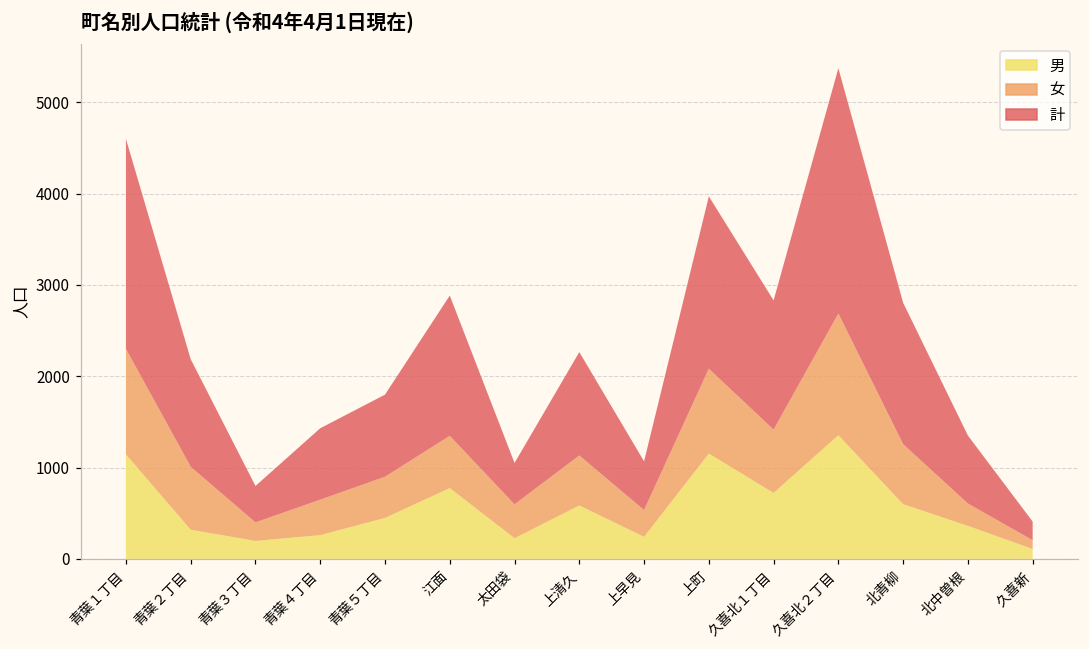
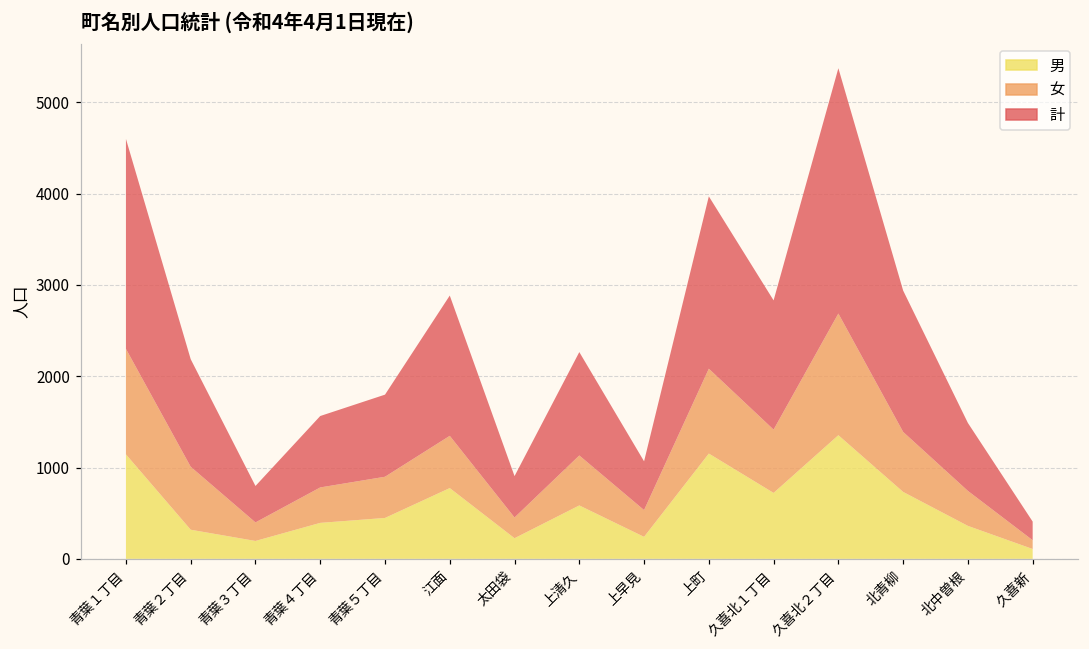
  {
    "男": {
      "青葉１丁目": 1100,
      "青葉２丁目": 300,
      "青葉３丁目": 200,
-     "青葉４丁目": 300,
+     "青葉４丁目": 400,
      "青葉５丁目": 400,
      "江面": 800,
      "太田袋": 200,
      "上清久": 600,
      "上早見": 200,
      "上町": 1200,
      "久喜北１丁目": 700,
      "久喜北２丁目": 1400,
-     "北青柳": 600,
+     "北青柳": 700,
      "北中曽根": 400,
      "久喜新": 100
    },
    "女": {
      "青葉１丁目": 1200,
      "青葉２丁目": 700,
      "青葉３丁目": 200,
      "青葉４丁目": 400,
      "青葉５丁目": 500,
      "江面": 600,
-     "太田袋": 400,
+     "太田袋": 200,
      "上清久": 500,
      "上早見": 300,
      "上町": 900,
      "久喜北１丁目": 700,
      "久喜北２丁目": 1300,
      "北青柳": 700,
-     "北中曽根": 200,
+     "北中曽根": 400,
      "久喜新": 100
    }
  }
